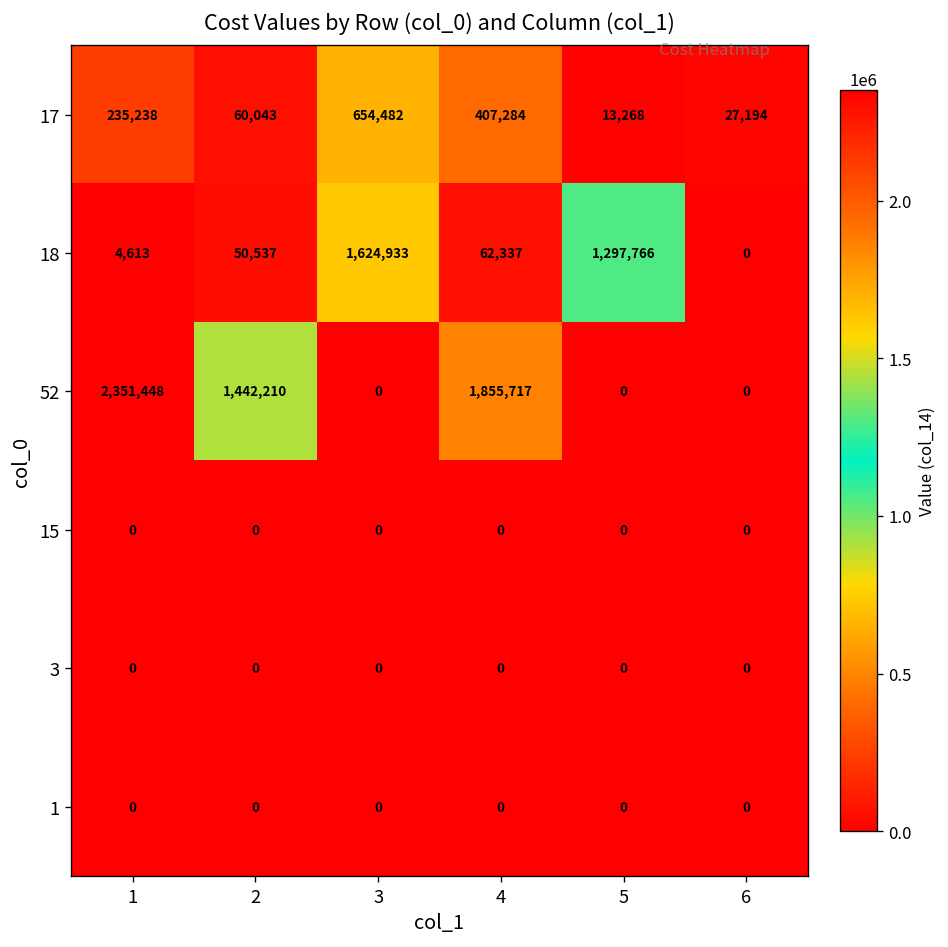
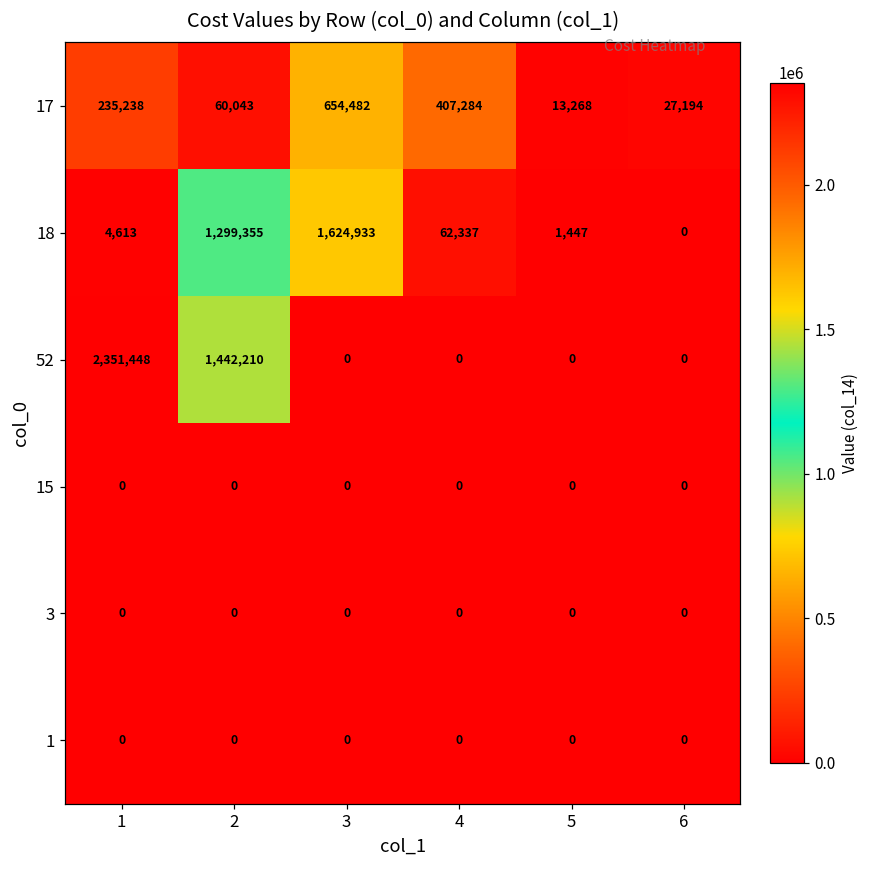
  {
    "17": {
      "1": "235,238",
      "2": "60,043",
      "3": "654,482",
      "4": "407,284",
      "5": "13,268",
      "6": "27,194"
    },
    "18": {
      "1": "4,613",
-     "2": "50,537",
+     "2": "1,299,355",
      "3": "1,624,933",
      "4": "62,337",
-     "5": "1,297,766",
+     "5": "1,447",
      "6": "0"
    },
    "52": {
      "1": "2,351,448",
      "2": "1,442,210",
      "3": "0",
-     "4": "1,855,717",
+     "4": "0",
      "5": "0",
      "6": "0"
    },
    "15": {
      "1": "0",
      "2": "0",
      "3": "0",
      "4": "0",
      "5": "0",
      "6": "0"
    },
    "3": {
      "1": "0",
      "2": "0",
      "3": "0",
      "4": "0",
      "5": "0",
      "6": "0"
    },
    "1": {
      "1": "0",
      "2": "0",
      "3": "0",
      "4": "0",
      "5": "0",
      "6": "0"
    }
  }
